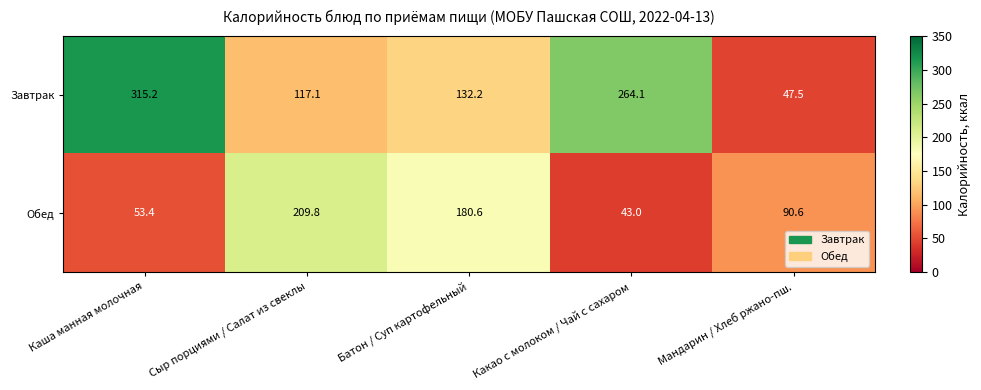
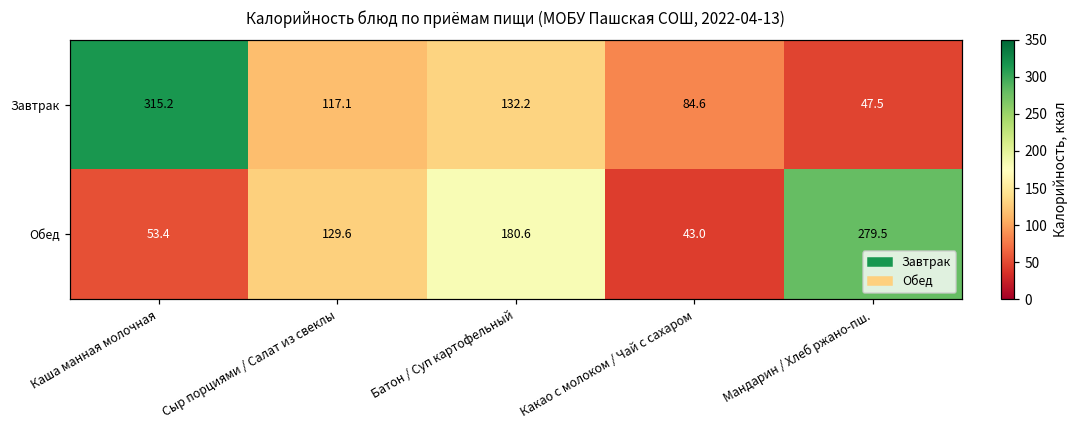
  {
    "Завтрак": {
      "Каша манная молочная": 315.2,
      "Сыр порциями / Салат из свеклы": 117.1,
      "Батон / Суп картофельный": 132.2,
-     "Какао с молоком / Чай с сахаром": 264.1,
+     "Какао с молоком / Чай с сахаром": 84.6,
      "Мандарин / Хлеб ржано-пш.": 47.5
    },
    "Обед": {
      "Каша манная молочная": 53.4,
-     "Сыр порциями / Салат из свеклы": 209.8,
+     "Сыр порциями / Салат из свеклы": 129.6,
      "Батон / Суп картофельный": 180.6,
      "Какао с молоком / Чай с сахаром": 43.0,
-     "Мандарин / Хлеб ржано-пш.": 90.6
+     "Мандарин / Хлеб ржано-пш.": 279.5
    }
  }
